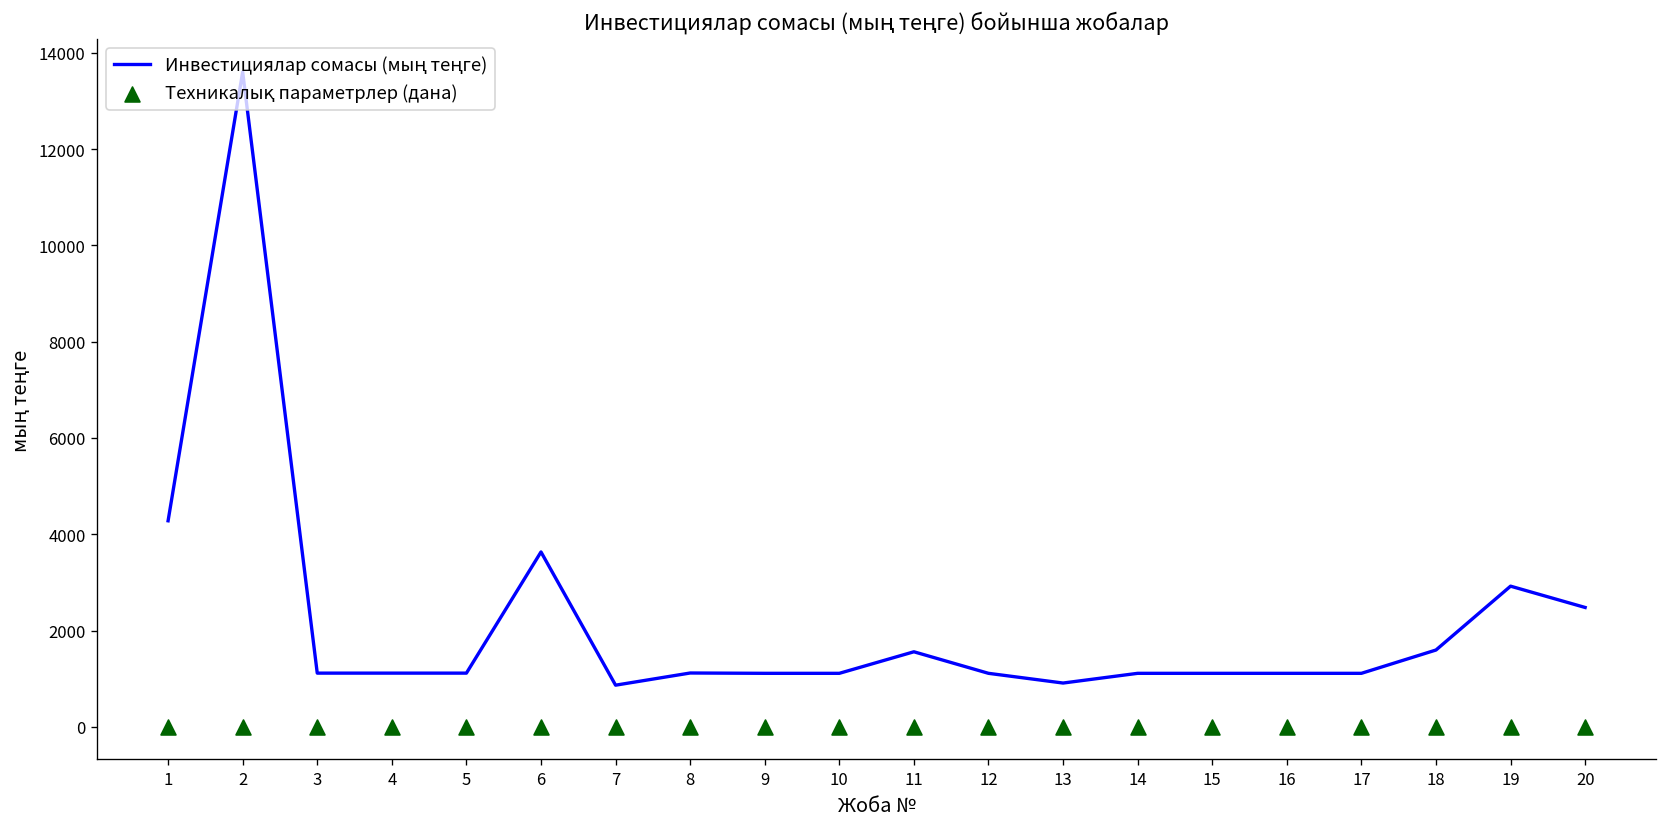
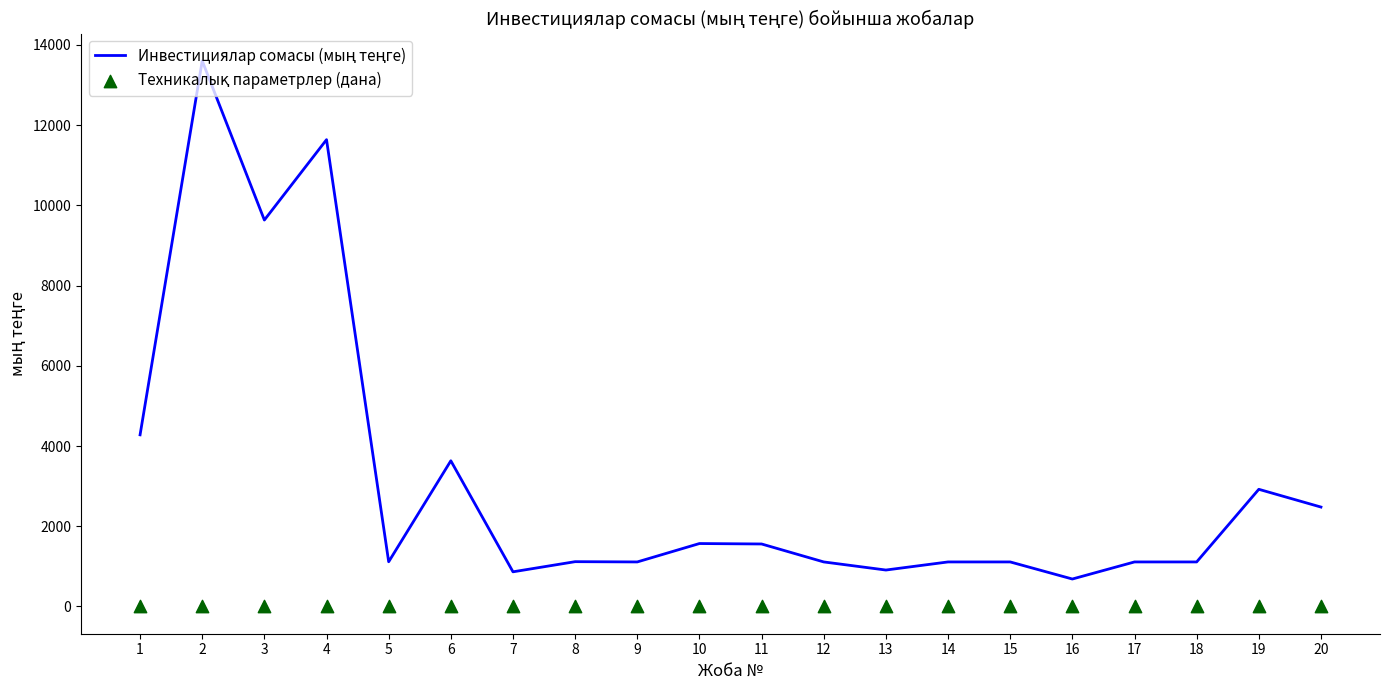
  {
    "Инвестициялар сомасы (мың теңге)": {
      "1": 4300,
-     "3": 1100,
-     "4": 1100,
+     "3": 9600,
+     "4": 11600,
      "5": 1100,
      "6": 3600,
      "7": 900,
      "8": 1100,
      "9": 1100,
-     "10": 1100,
+     "10": 1600,
      "11": 1600,
      "12": 1100,
      "13": 900,
      "14": 1100,
      "15": 1100,
-     "16": 1100,
+     "16": 700,
      "17": 1100,
-     "18": 1600,
+     "18": 1100,
      "19": 2900,
      "20": 2500
    }
  }
